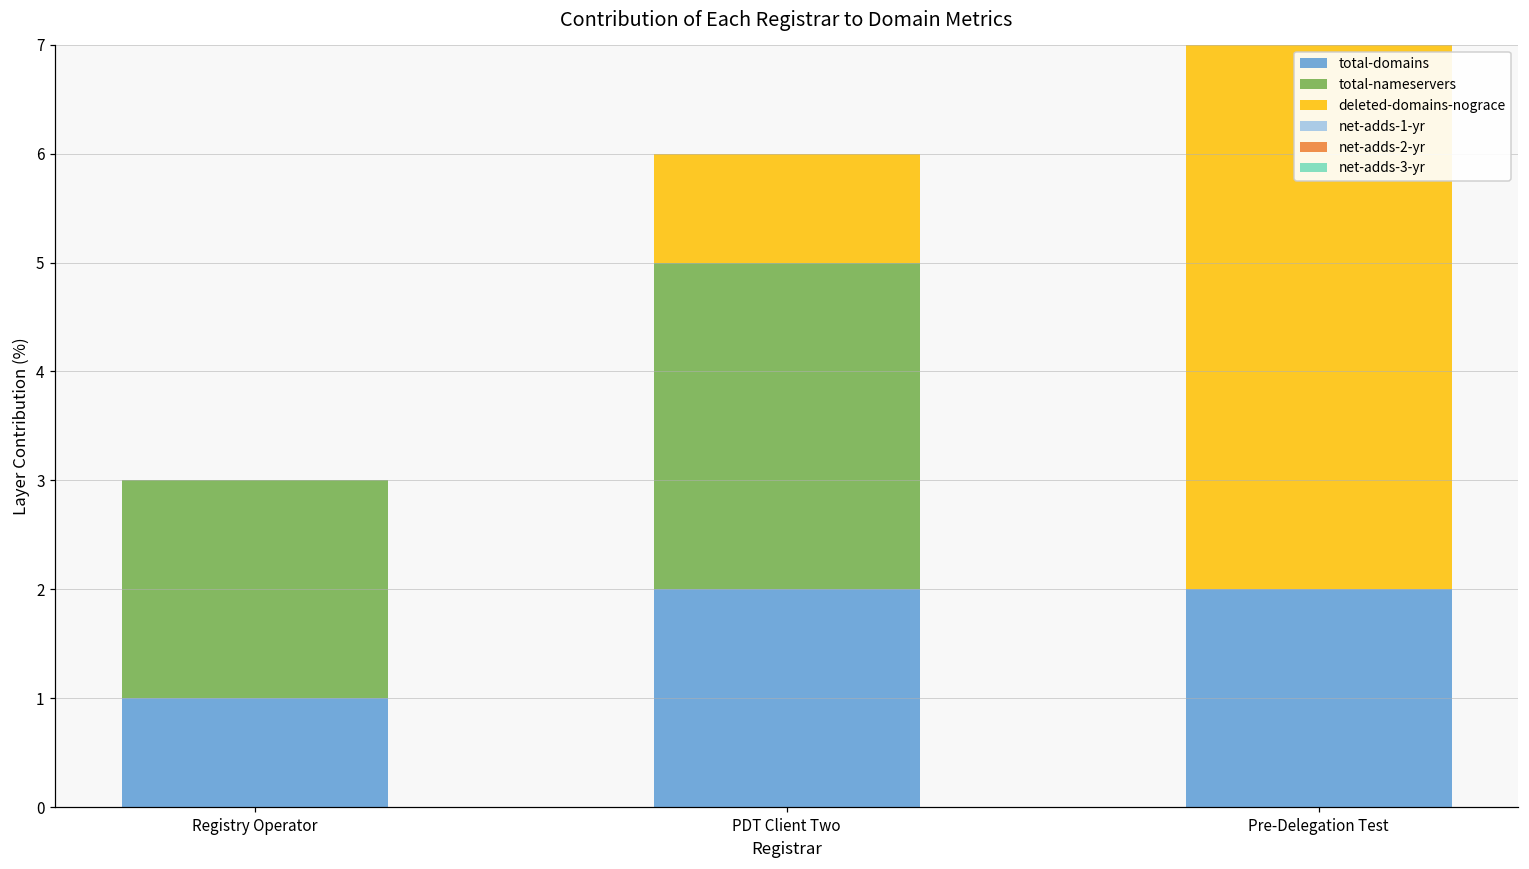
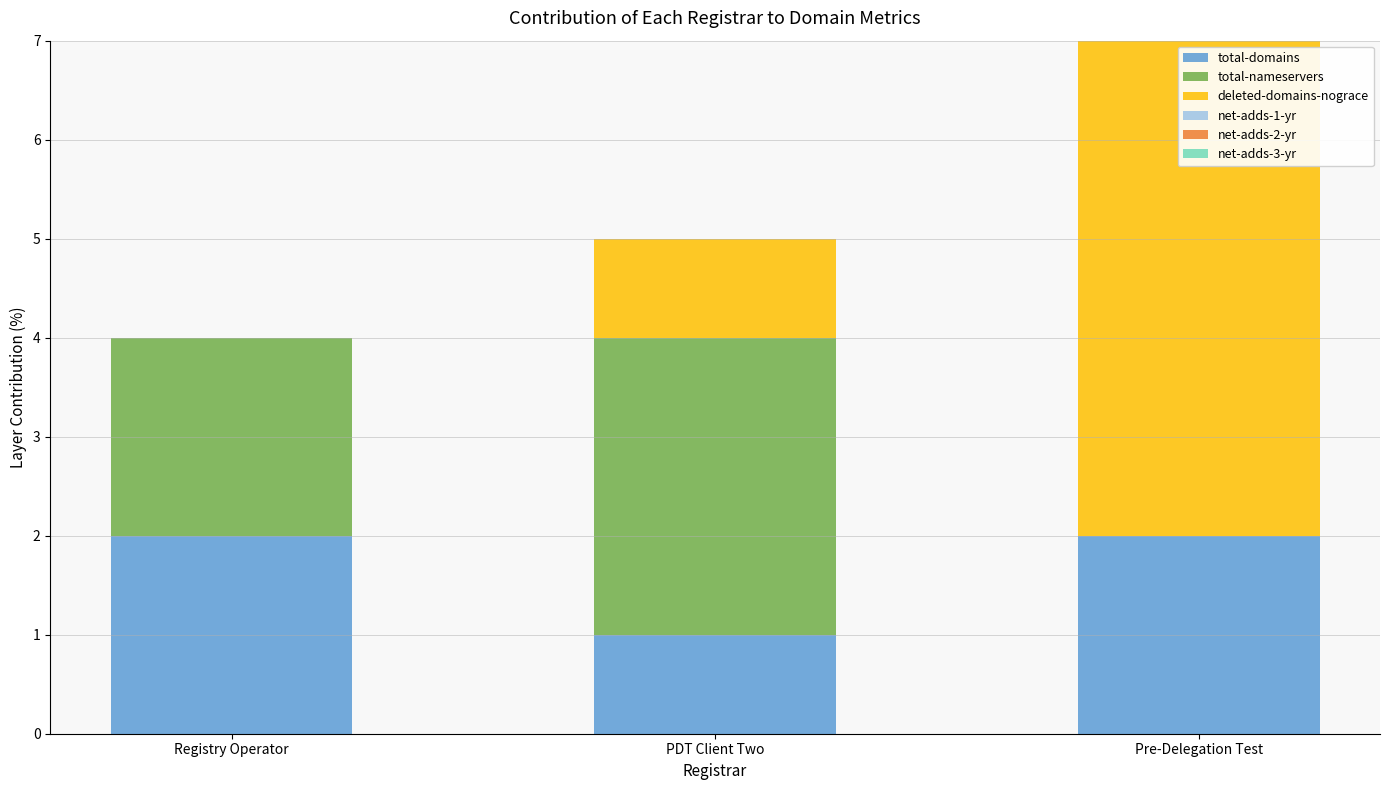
  {
    "total-domains": {
-     "Registry Operator": 1,
-     "PDT Client Two": 2,
+     "Registry Operator": 2,
+     "PDT Client Two": 1,
      "Pre-Delegation Test": 2
    },
    "net-adds-3-yr": {
      "Registry Operator": 0
    }
  }
